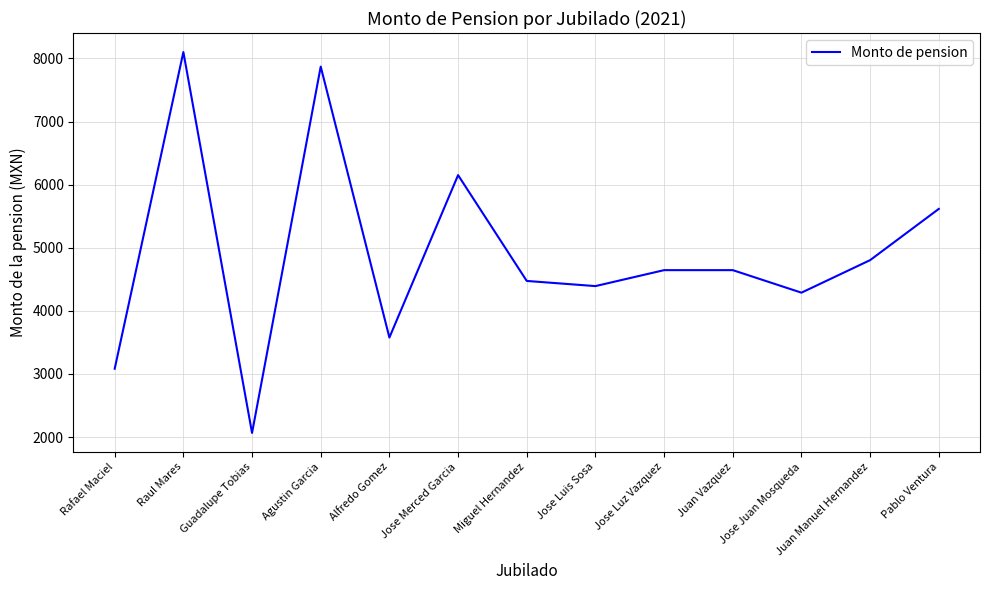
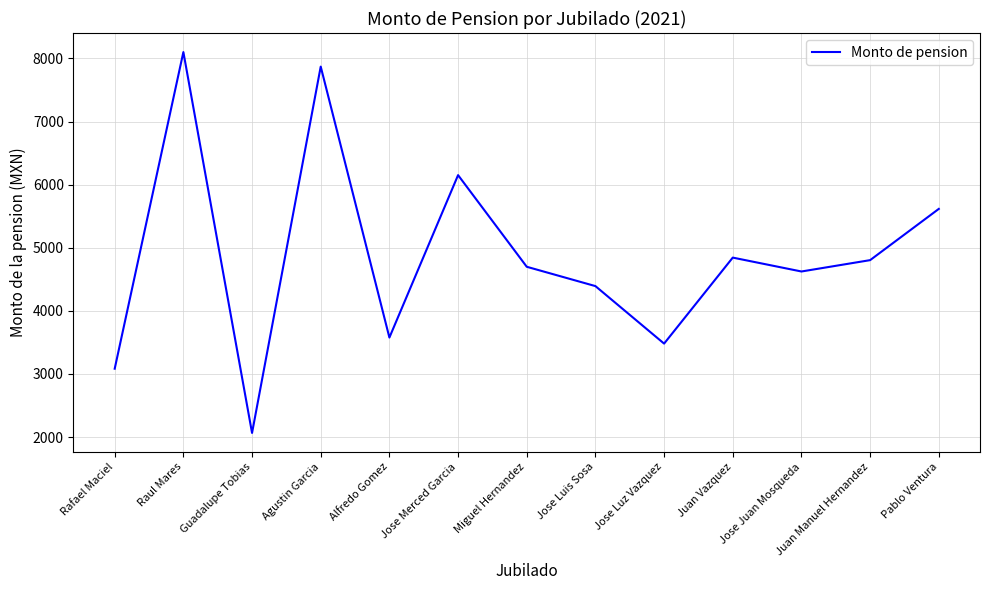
  {
    "Rafael Maciel": 3100,
    "Raul Mares": 8100,
    "Guadalupe Tobias": 2100,
    "Agustin Garcia": 7900,
    "Alfredo Gomez": 3600,
    "Jose Merced Garcia": 6200,
-   "Miguel Hernandez": 4500,
+   "Miguel Hernandez": 4700,
    "Jose Luis Sosa": 4400,
-   "Jose Luz Vazquez": 4600,
-   "Juan Vazquez": 4600,
-   "Jose Juan Mosqueda": 4300,
+   "Jose Luz Vazquez": 3500,
+   "Juan Vazquez": 4800,
+   "Jose Juan Mosqueda": 4600,
    "Juan Manuel Hernandez": 4800,
    "Pablo Ventura": 5600
  }
